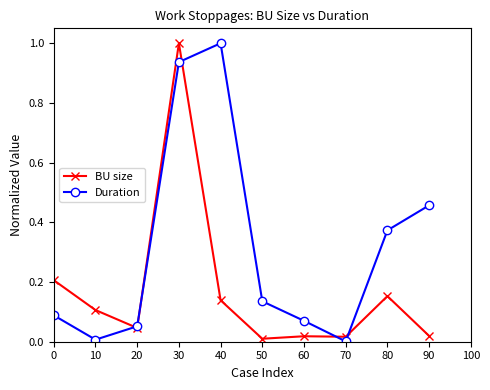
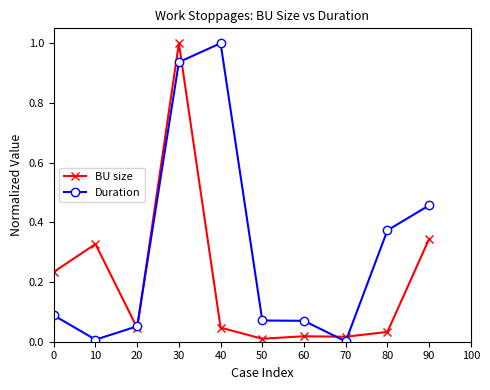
  {
    "BU size": {
-     "0": 0.21,
-     "10": 0.11,
+     "0": 0.23,
+     "10": 0.33,
      "30": 1.00,
-     "40": 0.14,
+     "40": 0.05,
      "50": 0.01,
      "60": 0.02,
      "70": 0.02,
-     "80": 0.15,
-     "90": 0.02
+     "80": 0.03,
+     "90": 0.34
    },
    "Duration": {
      "0": 0.09,
      "10": 0.01,
      "30": 0.94,
      "40": 1.00,
-     "50": 0.14,
+     "50": 0.07,
      "60": 0.07,
      "70": 0.00,
      "80": 0.37,
      "90": 0.46
    }
  }
